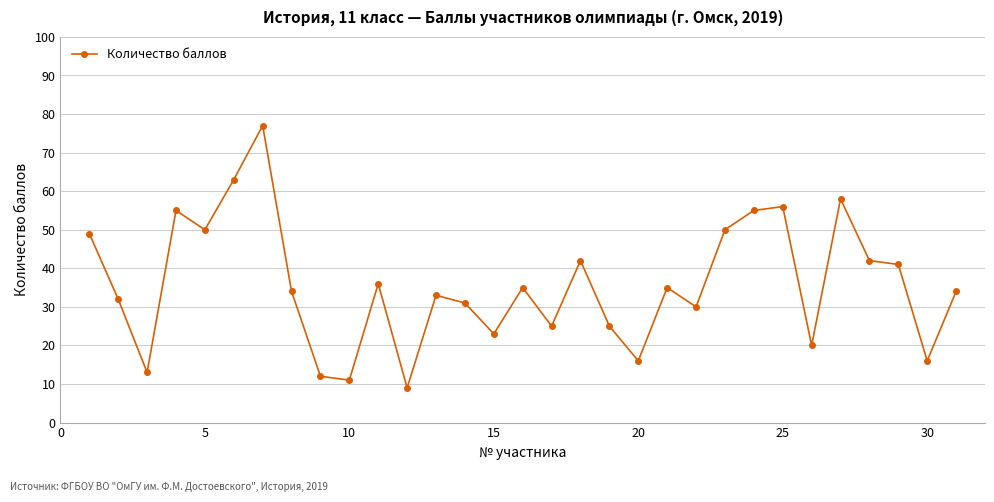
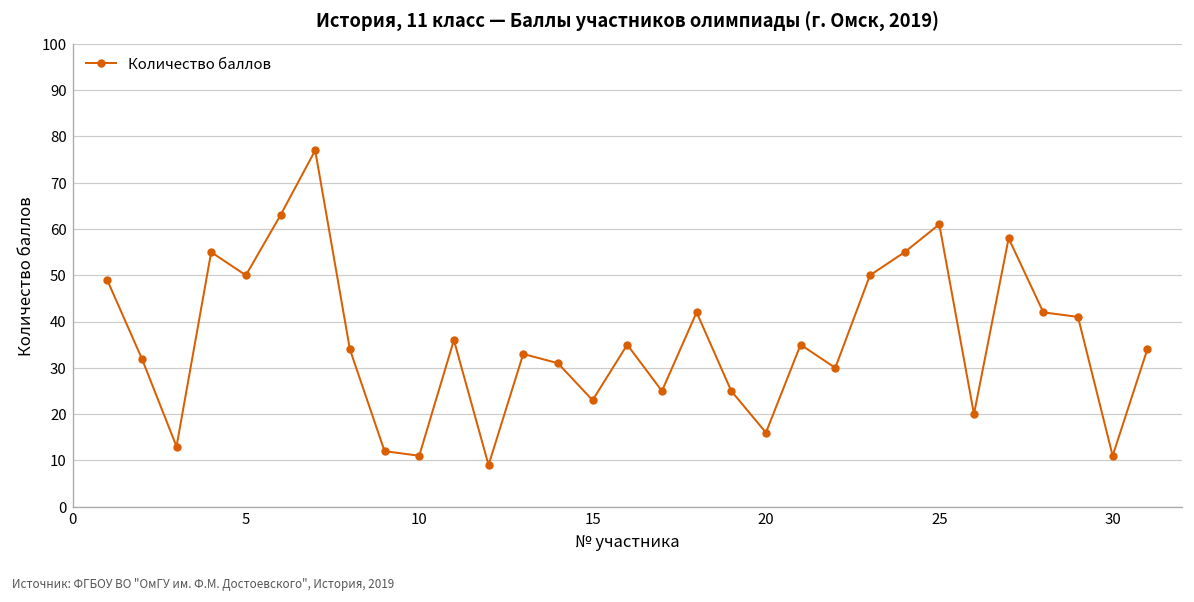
  {
    "5": 50,
    "10": 11,
    "15": 23,
    "20": 16,
-   "25": 56,
-   "30": 16
+   "25": 61,
+   "30": 11
  }
